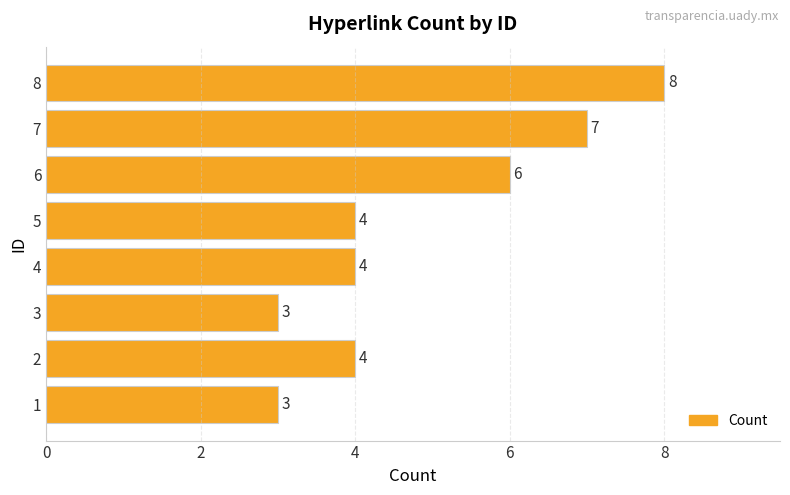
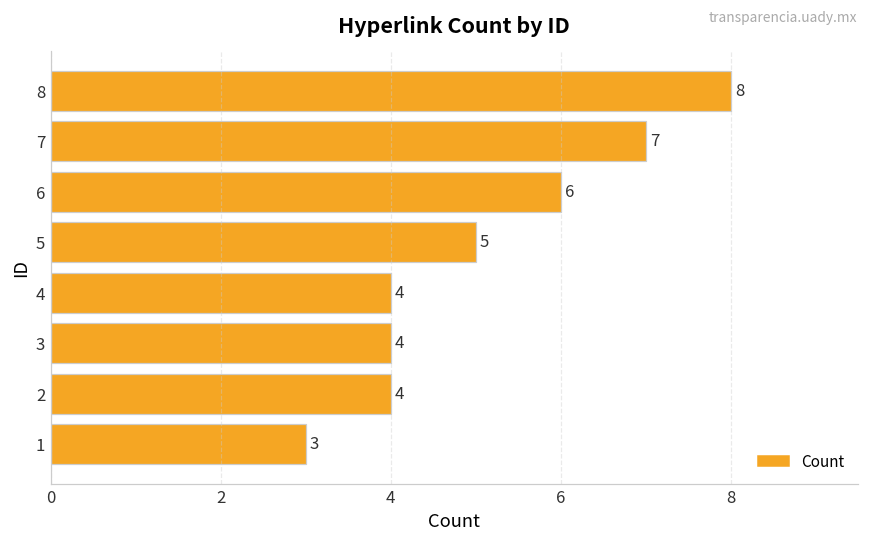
  {
    "8": 8,
    "7": 7,
    "6": 6,
-   "5": 4,
+   "5": 5,
    "4": 4,
-   "3": 3,
+   "3": 4,
    "2": 4,
    "1": 3
  }
